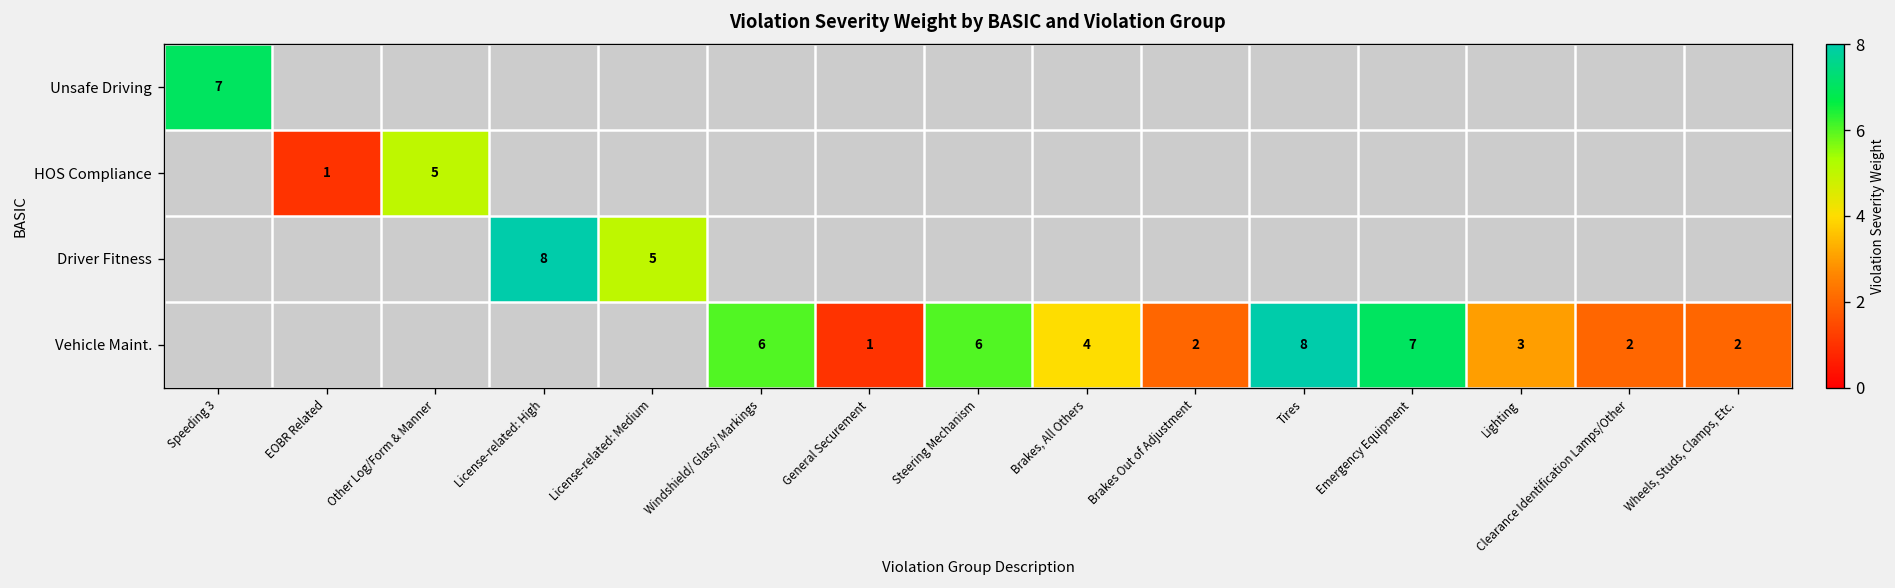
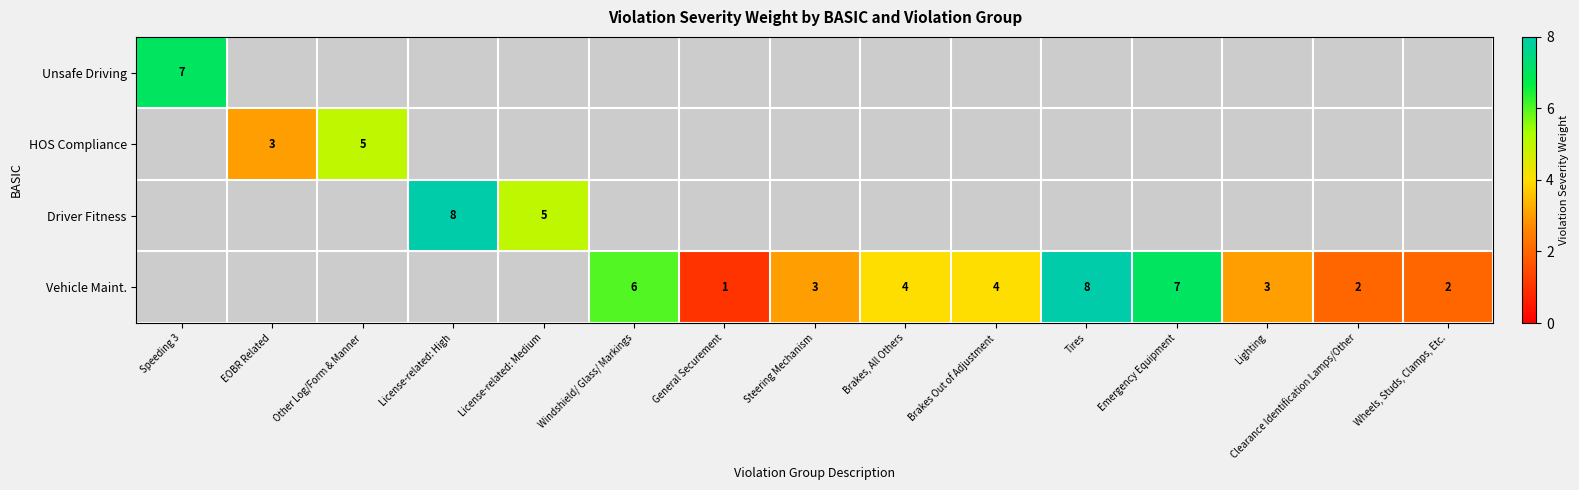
  {
    "Unsafe Driving": {
      "Speeding 3": 7
    },
    "HOS Compliance": {
-     "EOBR Related": 1,
+     "EOBR Related": 3,
      "Other Log/Form & Manner": 5
    },
    "Driver Fitness": {
      "License-related: High": 8,
      "License-related: Medium": 5
    },
    "Vehicle Maint.": {
      "Windshield/ Glass/ Markings": 6,
      "General Securement": 1,
-     "Steering Mechanism": 6,
+     "Steering Mechanism": 3,
      "Brakes, All Others": 4,
-     "Brakes Out of Adjustment": 2,
+     "Brakes Out of Adjustment": 4,
      "Tires": 8,
      "Emergency Equipment": 7,
      "Lighting": 3,
      "Clearance Identification Lamps/Other": 2,
      "Wheels, Studs, Clamps, Etc.": 2
    }
  }
